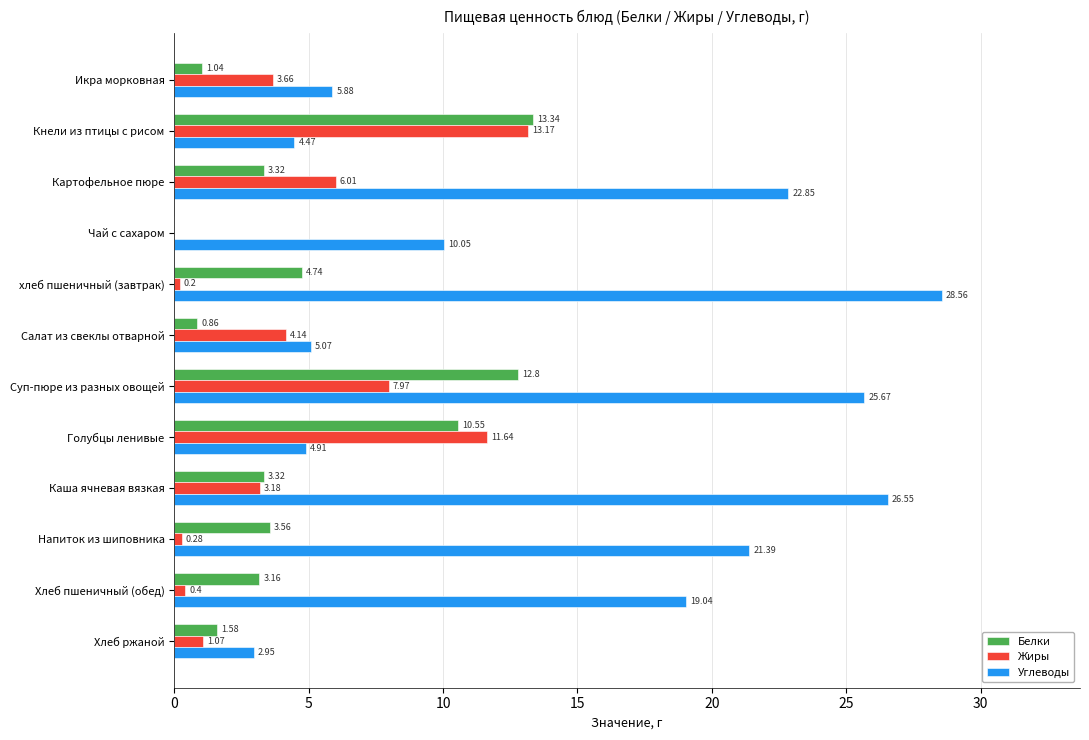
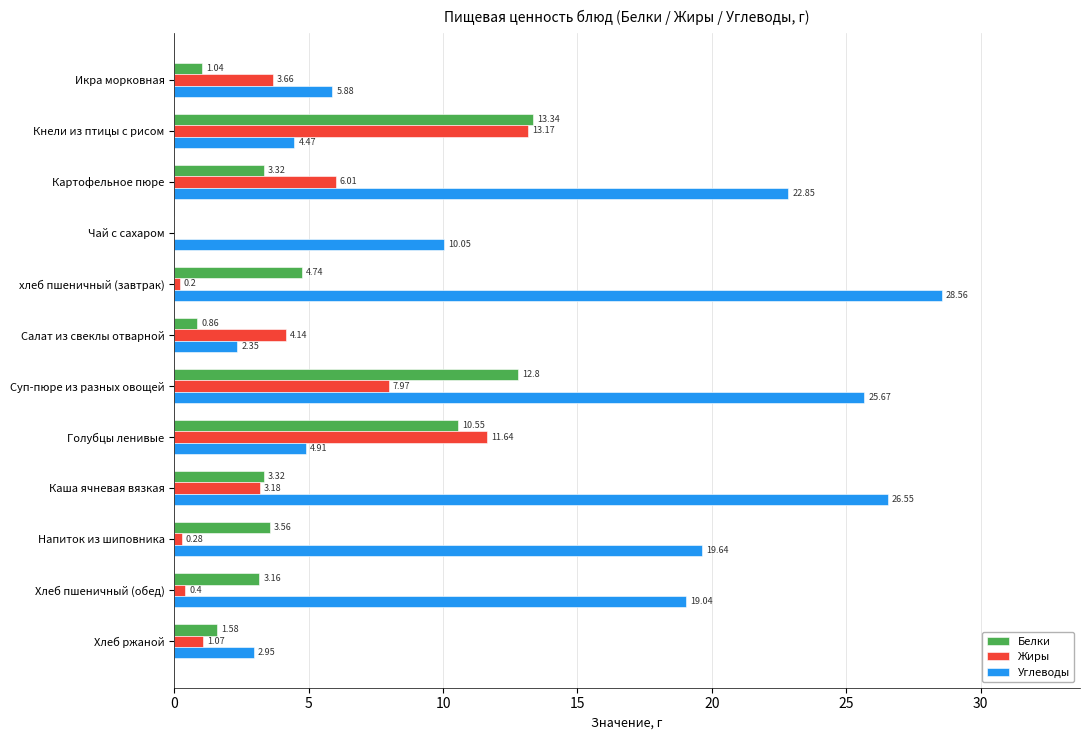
  {
    "Белки": {
      "Икра морковная": 1.04,
      "Кнели из птицы с рисом": 13.34,
      "Картофельное пюре": 3.32,
      "хлеб пшеничный (завтрак)": 4.74,
      "Салат из свеклы отварной": 0.86,
      "Суп-пюре из разных овощей": 12.8,
      "Голубцы ленивые": 10.55,
      "Каша ячневая вязкая": 3.32,
      "Напиток из шиповника": 3.56,
      "Хлеб пшеничный (обед)": 3.16,
      "Хлеб ржаной": 1.58
    },
    "Жиры": {
      "Икра морковная": 3.66,
      "Кнели из птицы с рисом": 13.17,
      "Картофельное пюре": 6.01,
      "хлеб пшеничный (завтрак)": 0.2,
      "Салат из свеклы отварной": 4.14,
      "Суп-пюре из разных овощей": 7.97,
      "Голубцы ленивые": 11.64,
      "Каша ячневая вязкая": 3.18,
      "Напиток из шиповника": 0.28,
      "Хлеб пшеничный (обед)": 0.4,
      "Хлеб ржаной": 1.07
    },
    "Углеводы": {
      "Икра морковная": 5.88,
      "Кнели из птицы с рисом": 4.47,
      "Картофельное пюре": 22.85,
      "Чай с сахаром": 10.05,
      "хлеб пшеничный (завтрак)": 28.56,
-     "Салат из свеклы отварной": 5.07,
+     "Салат из свеклы отварной": 2.35,
      "Суп-пюре из разных овощей": 25.67,
      "Голубцы ленивые": 4.91,
      "Каша ячневая вязкая": 26.55,
-     "Напиток из шиповника": 21.39,
+     "Напиток из шиповника": 19.64,
      "Хлеб пшеничный (обед)": 19.04,
      "Хлеб ржаной": 2.95
    }
  }
